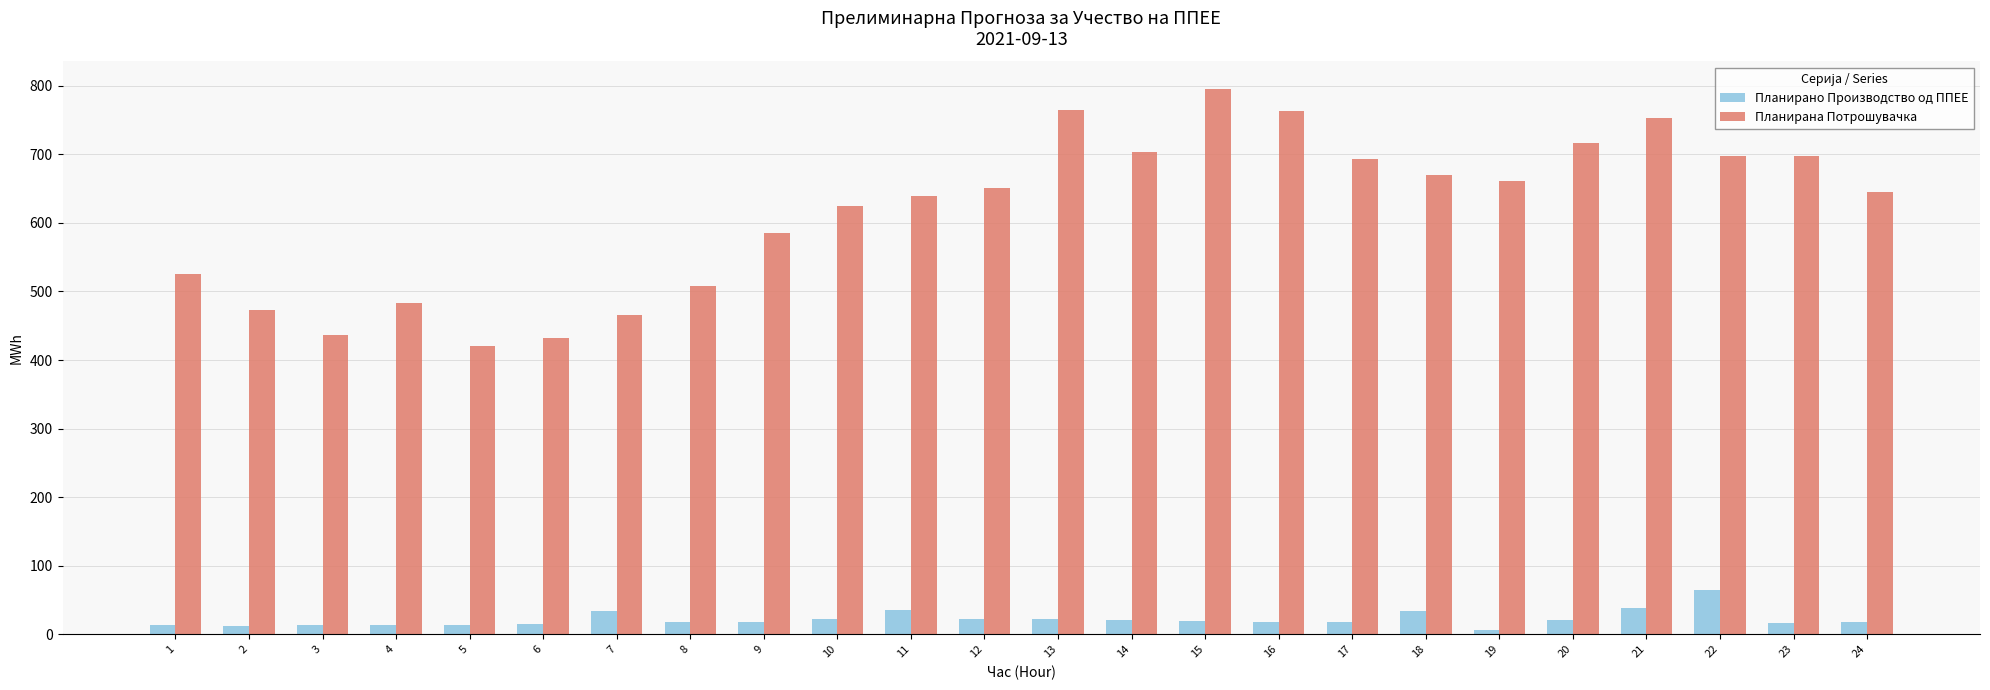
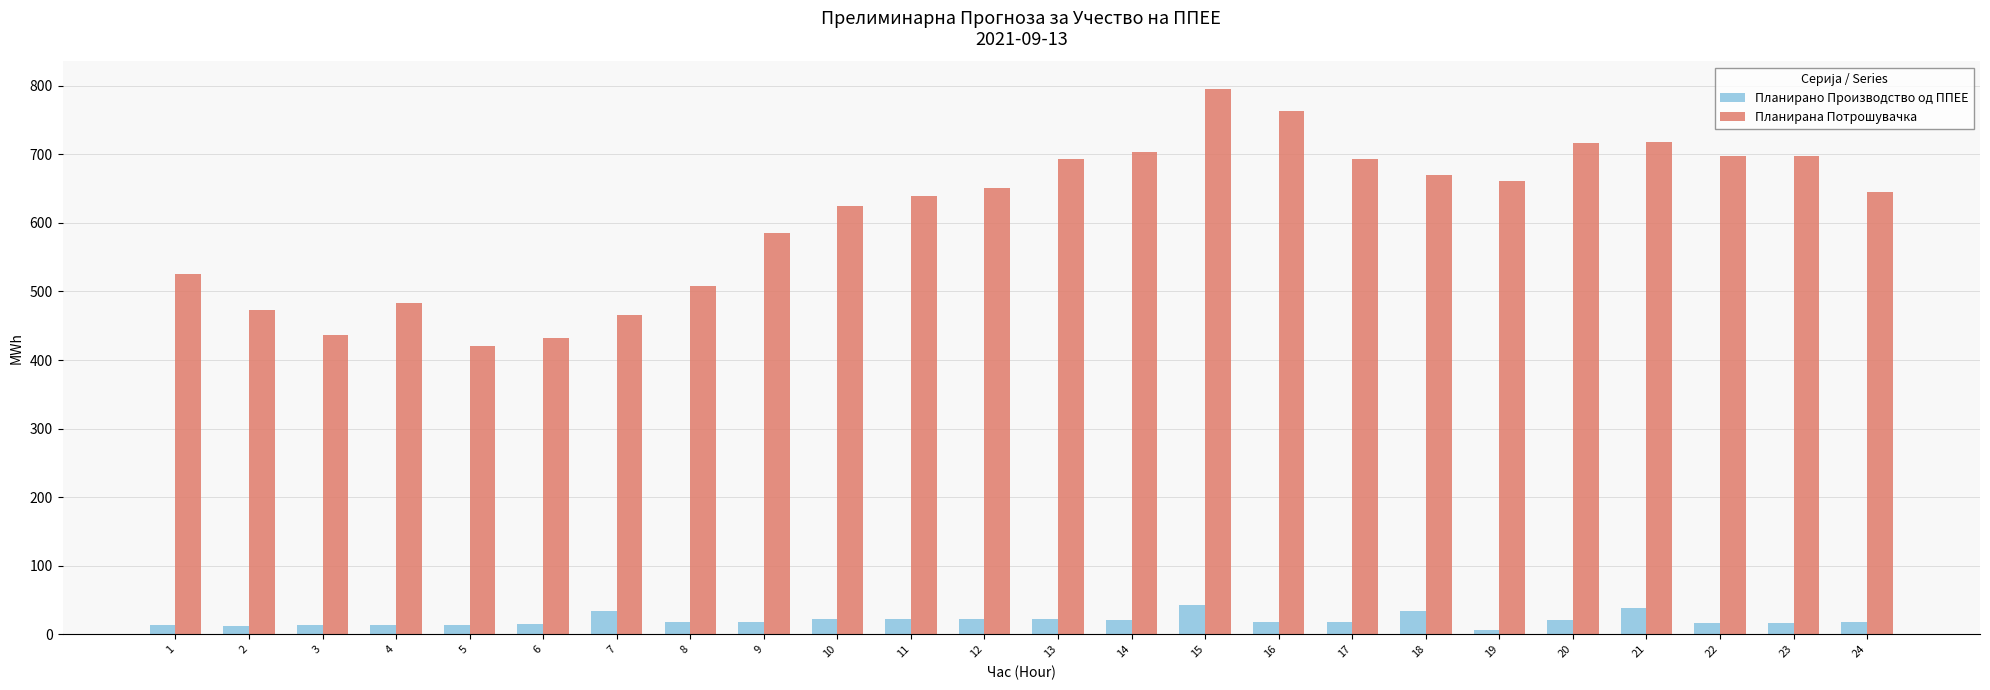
  {
    "Планирано Производство од ППЕЕ": {
      "1": 10,
      "2": 10,
      "3": 10,
      "4": 10,
      "5": 10,
      "6": 10,
      "7": 30,
      "8": 20,
      "9": 20,
      "10": 20,
-     "11": 40,
+     "11": 20,
      "12": 20,
      "13": 20,
      "14": 20,
-     "15": 20,
+     "15": 40,
      "16": 20,
      "17": 20,
      "18": 30,
      "19": 10,
      "20": 20,
      "21": 40,
-     "22": 60,
+     "22": 20,
      "23": 20,
      "24": 20
    },
    "Планирана Потрошувачка": {
      "1": 530,
      "2": 470,
      "3": 440,
      "4": 480,
      "5": 420,
      "6": 430,
      "7": 470,
      "8": 510,
      "9": 580,
      "10": 620,
      "11": 640,
      "12": 650,
-     "13": 760,
+     "13": 690,
      "14": 700,
      "15": 800,
      "16": 760,
      "17": 690,
      "18": 670,
      "19": 660,
      "20": 720,
-     "21": 750,
+     "21": 720,
      "22": 700,
      "23": 700,
      "24": 650
    }
  }
